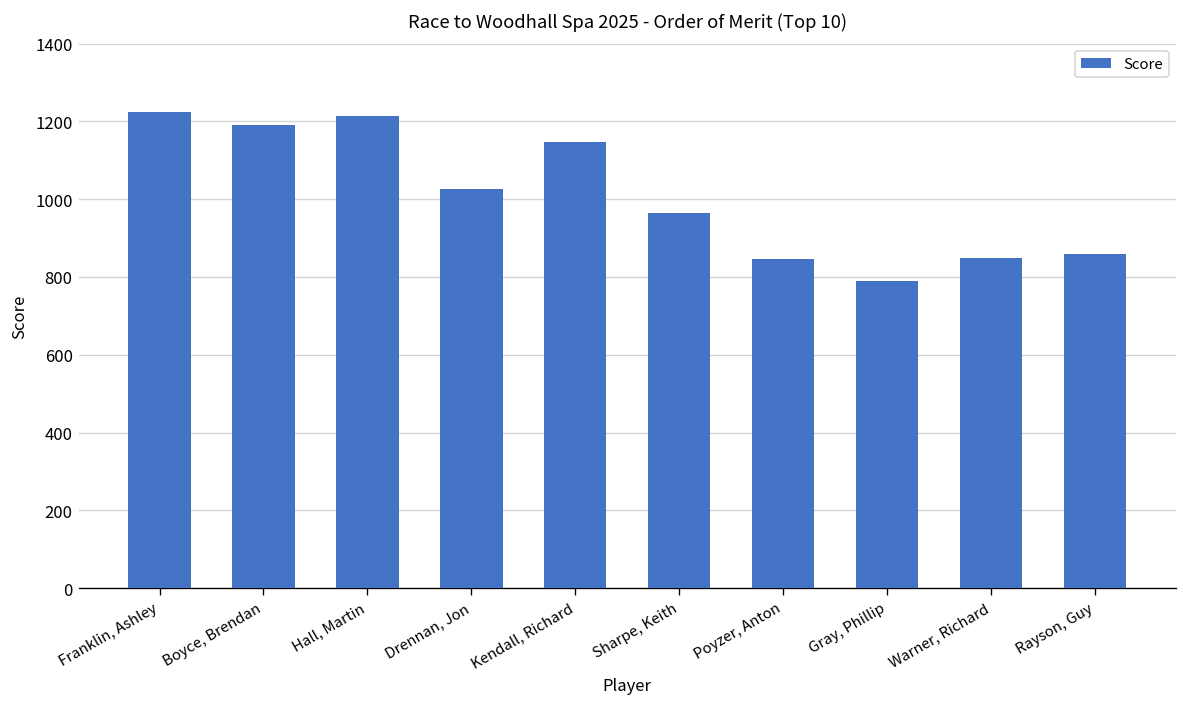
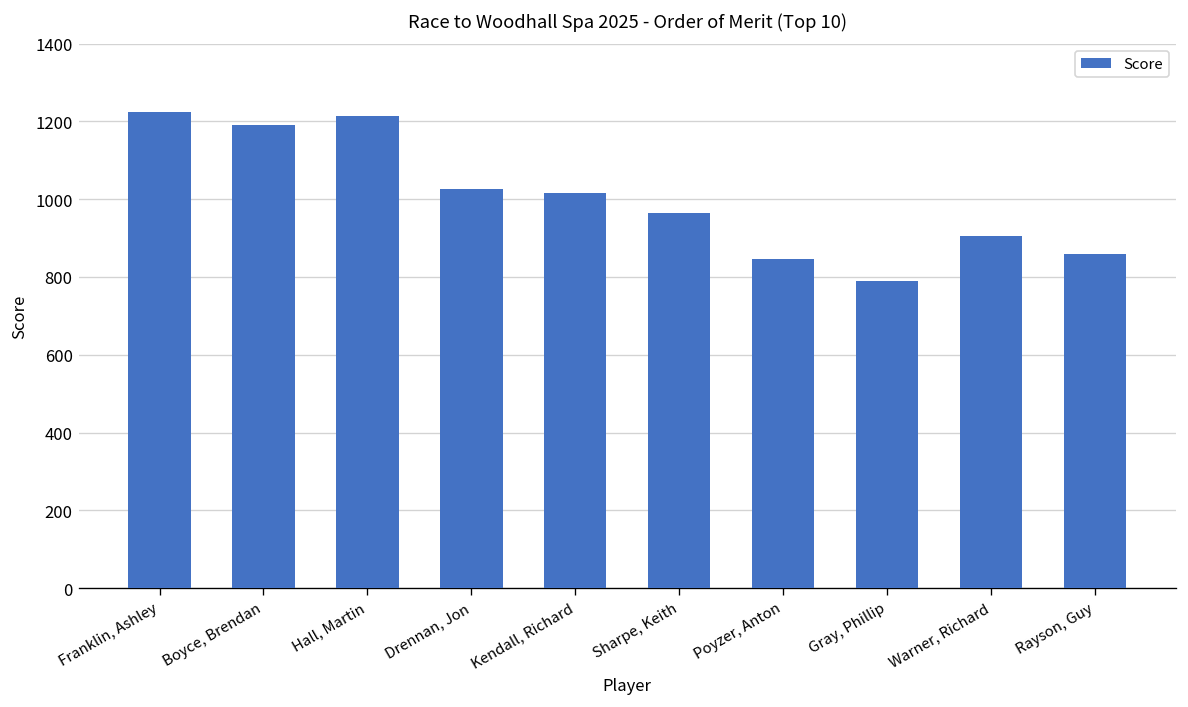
  {
    "Franklin, Ashley": 1230,
    "Boyce, Brendan": 1190,
    "Hall, Martin": 1210,
    "Drennan, Jon": 1030,
-   "Kendall, Richard": 1150,
+   "Kendall, Richard": 1020,
    "Sharpe, Keith": 970,
    "Poyzer, Anton": 850,
    "Gray, Phillip": 790,
-   "Warner, Richard": 850,
+   "Warner, Richard": 910,
    "Rayson, Guy": 860
  }
